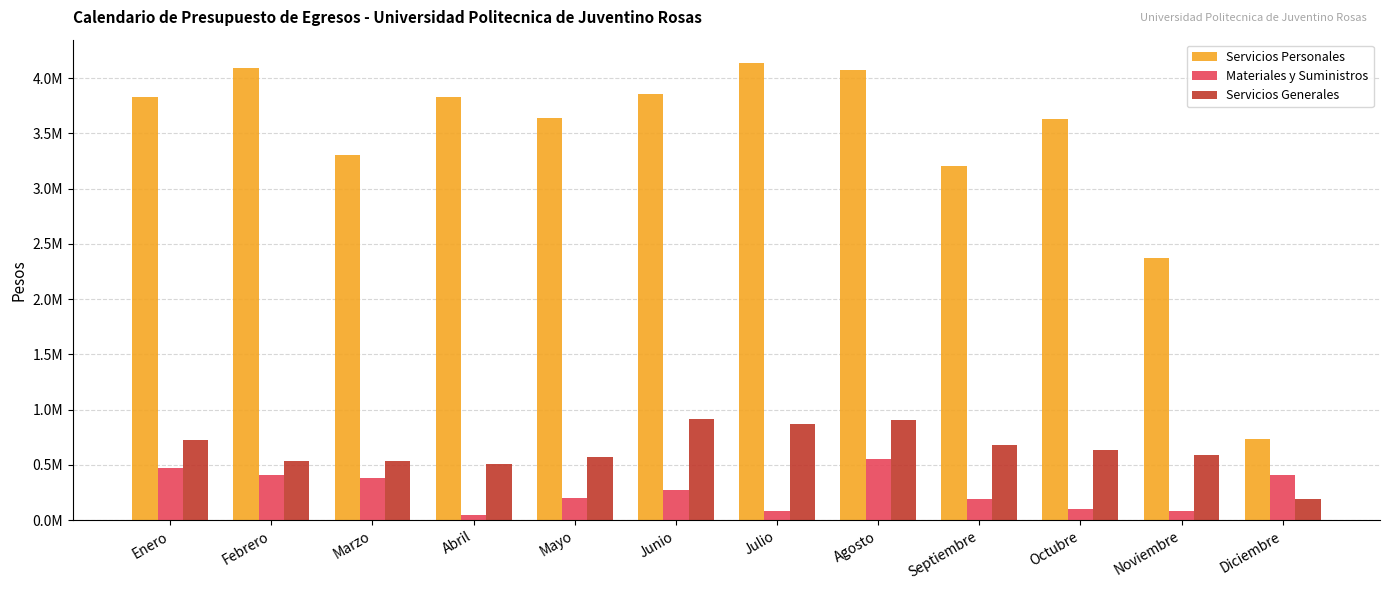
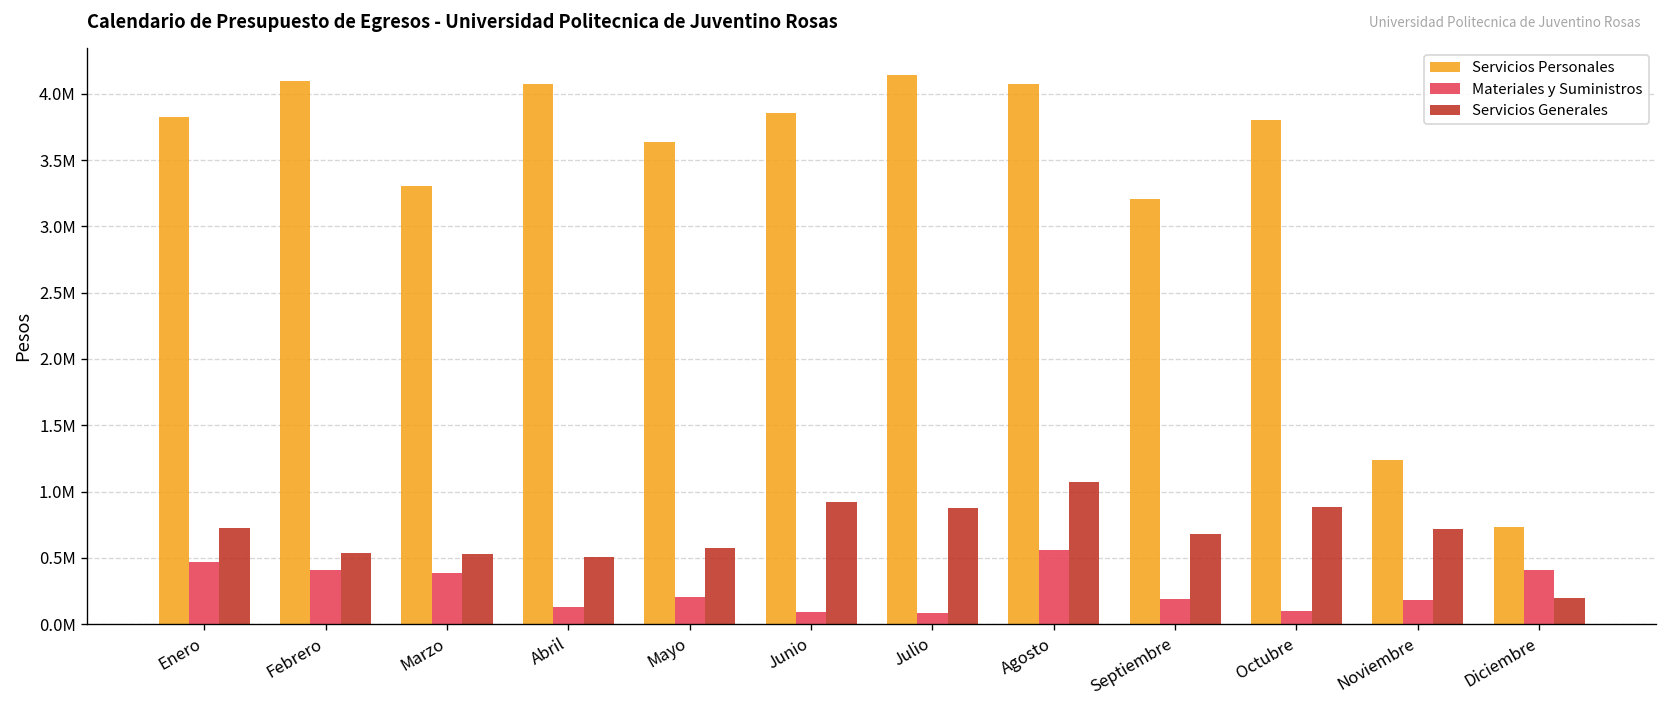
  {
    "Servicios Personales": {
      "Enero": 3830000,
      "Febrero": 4090000,
      "Marzo": 3300000,
-     "Abril": 3830000,
+     "Abril": 4080000,
      "Mayo": 3630000,
      "Junio": 3850000,
      "Julio": 4140000,
      "Agosto": 4070000,
      "Septiembre": 3210000,
-     "Octubre": 3630000,
-     "Noviembre": 2370000,
+     "Octubre": 3800000,
+     "Noviembre": 1240000,
      "Diciembre": 740000
    },
    "Materiales y Suministros": {
      "Enero": 470000,
      "Febrero": 410000,
      "Marzo": 380000,
-     "Abril": 50000,
+     "Abril": 130000,
      "Mayo": 200000,
-     "Junio": 270000,
+     "Junio": 90000,
      "Julio": 90000,
      "Agosto": 560000,
      "Septiembre": 190000,
      "Octubre": 100000,
-     "Noviembre": 80000,
+     "Noviembre": 180000,
      "Diciembre": 410000
    },
    "Servicios Generales": {
      "Enero": 730000,
      "Febrero": 530000,
      "Marzo": 530000,
      "Abril": 510000,
      "Mayo": 570000,
      "Junio": 920000,
      "Julio": 870000,
-     "Agosto": 910000,
+     "Agosto": 1070000,
      "Septiembre": 680000,
-     "Octubre": 630000,
-     "Noviembre": 590000,
+     "Octubre": 880000,
+     "Noviembre": 720000,
      "Diciembre": 200000
    }
  }
